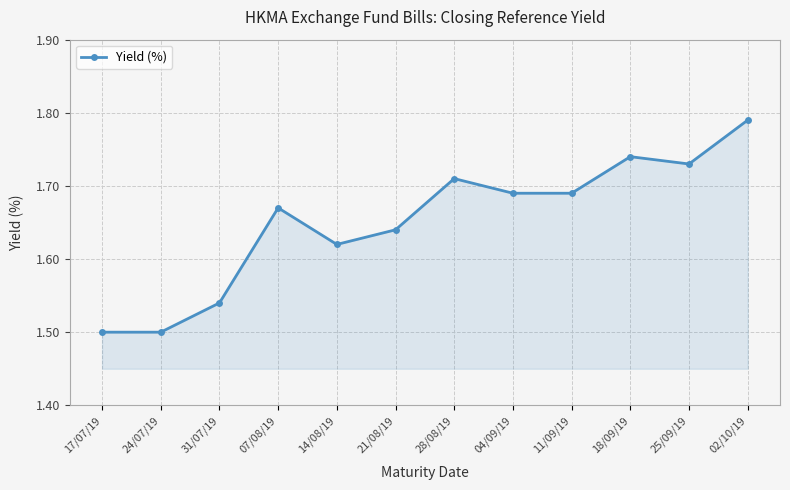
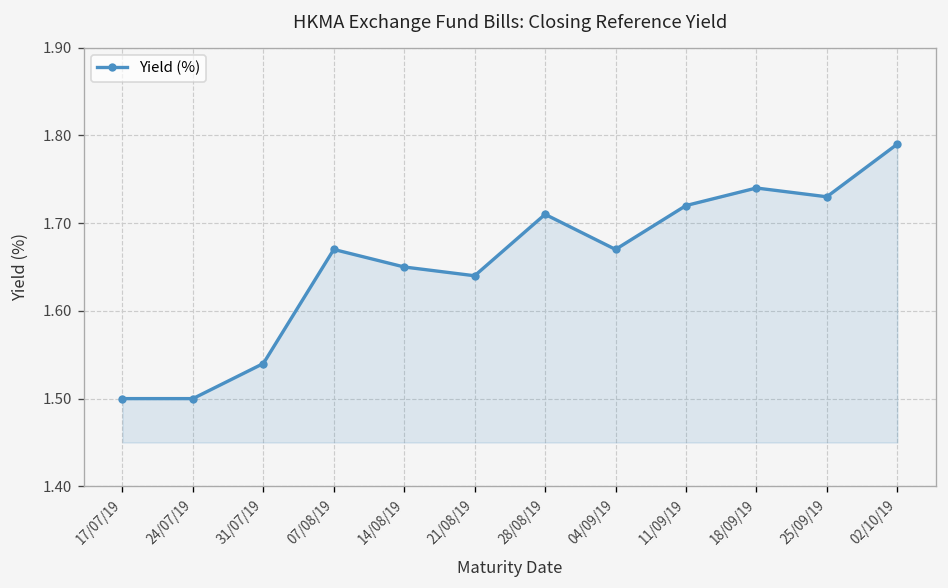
  {
    "17/07/19": 1.50,
    "24/07/19": 1.50,
    "31/07/19": 1.54,
    "07/08/19": 1.67,
-   "14/08/19": 1.62,
+   "14/08/19": 1.65,
    "21/08/19": 1.64,
    "28/08/19": 1.71,
-   "04/09/19": 1.69,
-   "11/09/19": 1.69,
+   "04/09/19": 1.67,
+   "11/09/19": 1.72,
    "18/09/19": 1.74,
    "25/09/19": 1.73,
    "02/10/19": 1.79
  }
